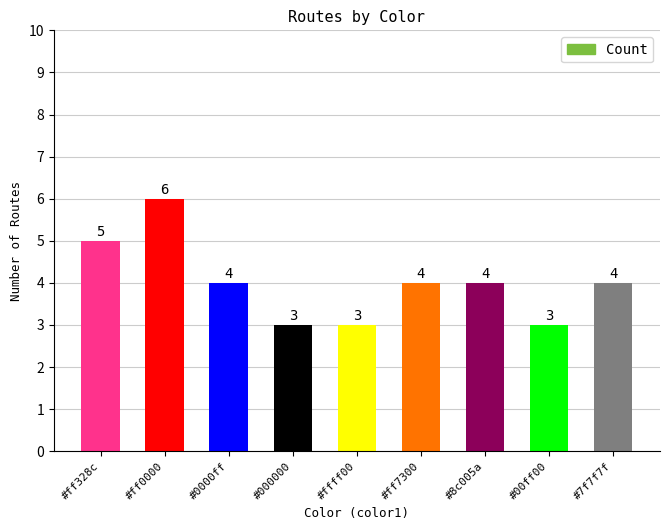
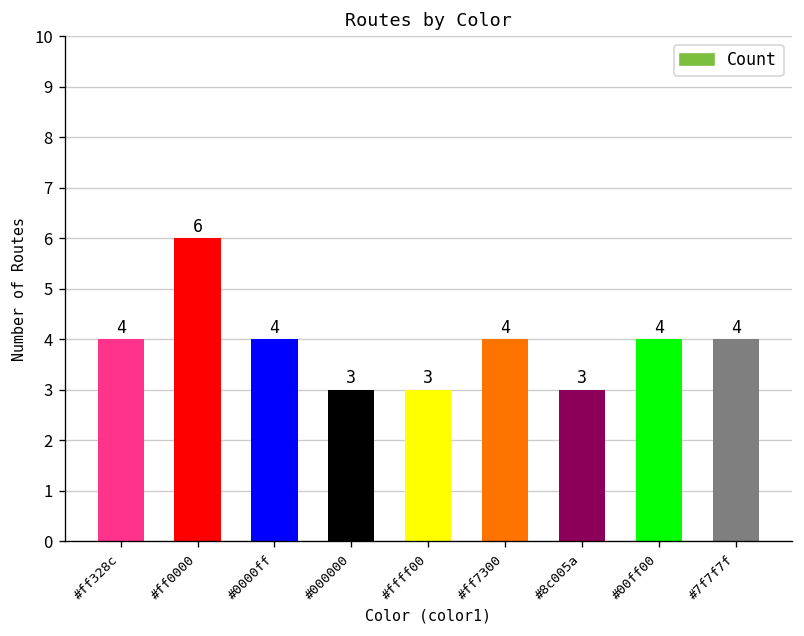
  {
-   "#ff328c": 5,
+   "#ff328c": 4,
    "#ff0000": 6,
    "#0000ff": 4,
    "#000000": 3,
    "#ffff00": 3,
    "#ff7300": 4,
-   "#8c005a": 4,
-   "#00ff00": 3,
+   "#8c005a": 3,
+   "#00ff00": 4,
    "#7f7f7f": 4
  }
